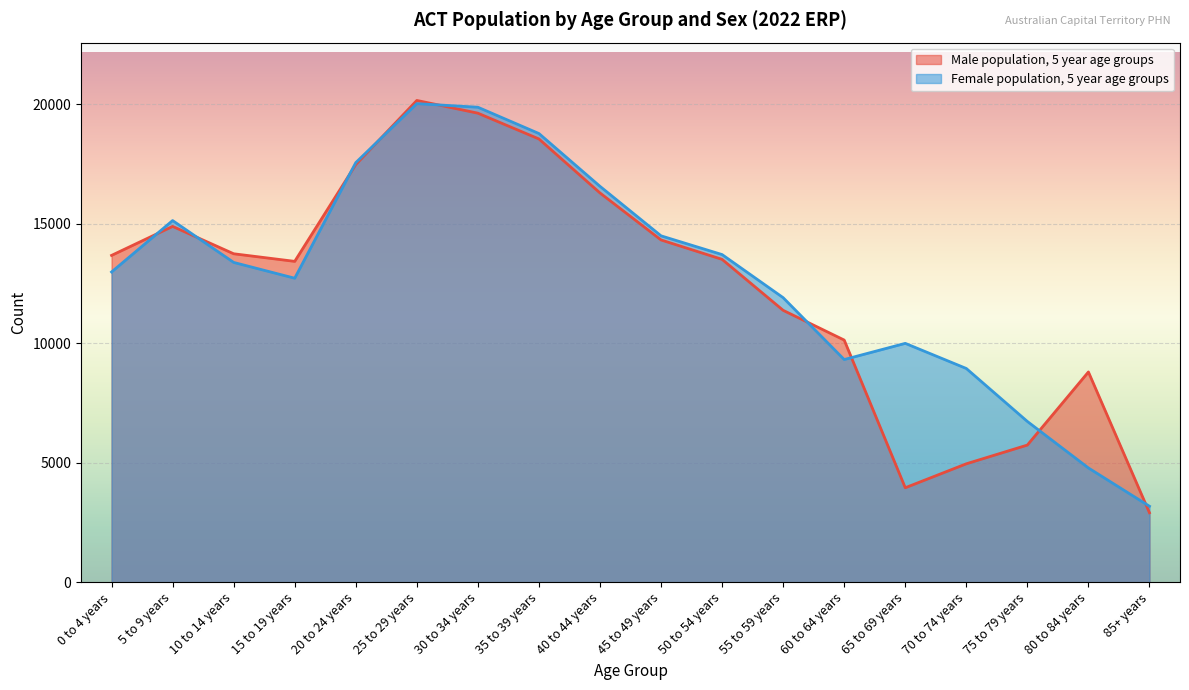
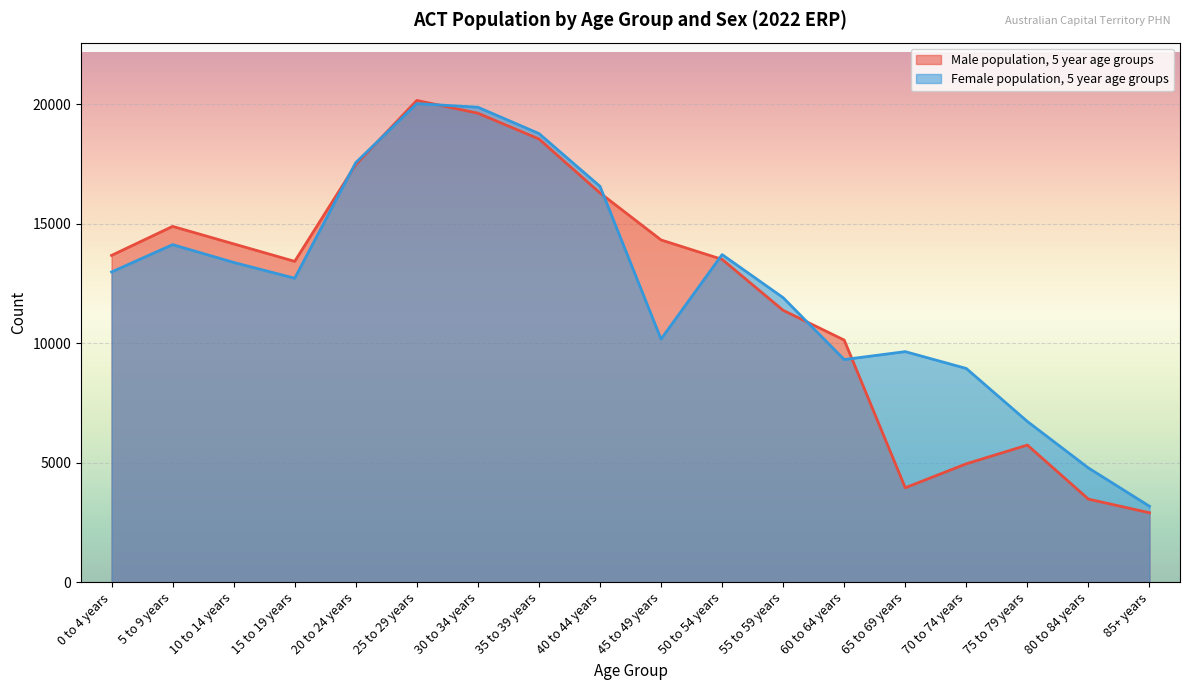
  {
    "Male population, 5 year age groups": {
      "0 to 4 years": 13700,
      "5 to 9 years": 14900,
-     "10 to 14 years": 13700,
+     "10 to 14 years": 14200,
      "15 to 19 years": 13400,
      "25 to 29 years": 20200,
      "30 to 34 years": 19600,
      "35 to 39 years": 18500,
      "40 to 44 years": 16300,
      "45 to 49 years": 14300,
      "50 to 54 years": 13500,
      "55 to 59 years": 11400,
      "60 to 64 years": 10100,
      "65 to 69 years": 4000,
      "70 to 74 years": 5000,
      "75 to 79 years": 5700,
-     "80 to 84 years": 8800,
+     "80 to 84 years": 3500,
      "85+ years": 2900
    },
    "Female population, 5 year age groups": {
      "0 to 4 years": 13000,
-     "5 to 9 years": 15100,
+     "5 to 9 years": 14100,
      "10 to 14 years": 13400,
      "15 to 19 years": 12700,
      "25 to 29 years": 20000,
      "30 to 34 years": 19900,
      "35 to 39 years": 18800,
      "40 to 44 years": 16600,
-     "45 to 49 years": 14500,
+     "45 to 49 years": 10200,
      "50 to 54 years": 13700,
      "55 to 59 years": 11900,
      "60 to 64 years": 9300,
-     "65 to 69 years": 10000,
+     "65 to 69 years": 9600,
      "70 to 74 years": 8900,
      "75 to 79 years": 6700,
      "80 to 84 years": 4800,
      "85+ years": 3200
    }
  }
